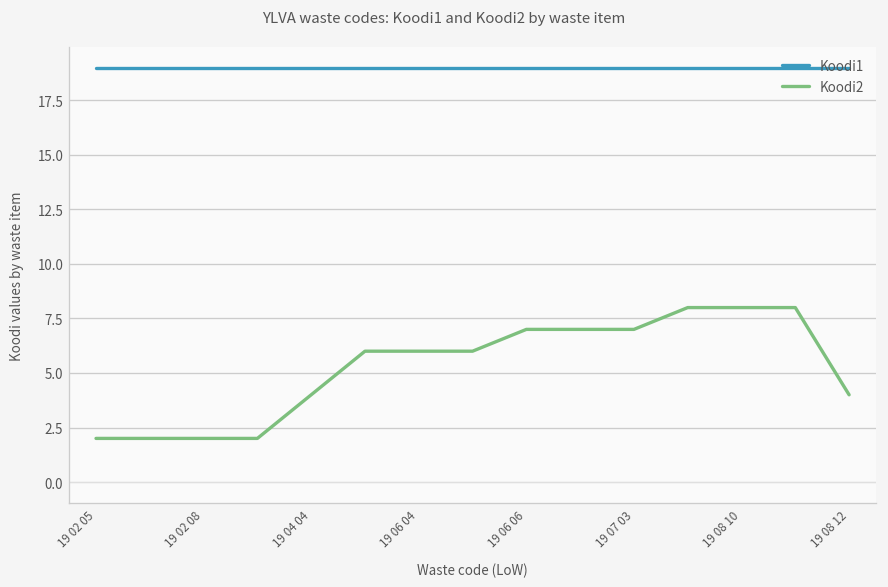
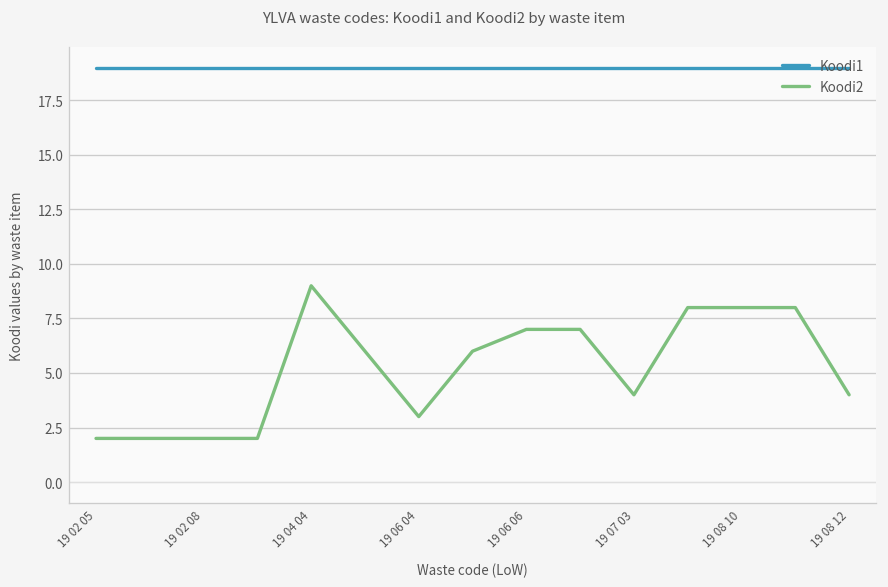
  {
    "Koodi1": {
      "19 02 05": 19,
      "19 02 08": 19,
      "19 04 04": 19,
      "19 06 04": 19,
      "19 06 06": 19,
      "19 07 03": 19,
      "19 08 10": 19,
      "19 08 12": 19
    },
    "Koodi2": {
      "19 02 05": 2,
      "19 02 08": 2,
-     "19 04 04": 4,
-     "19 06 04": 6,
+     "19 04 04": 9,
+     "19 06 04": 3,
      "19 06 06": 7,
-     "19 07 03": 7,
+     "19 07 03": 4,
      "19 08 10": 8,
      "19 08 12": 4
    }
  }
